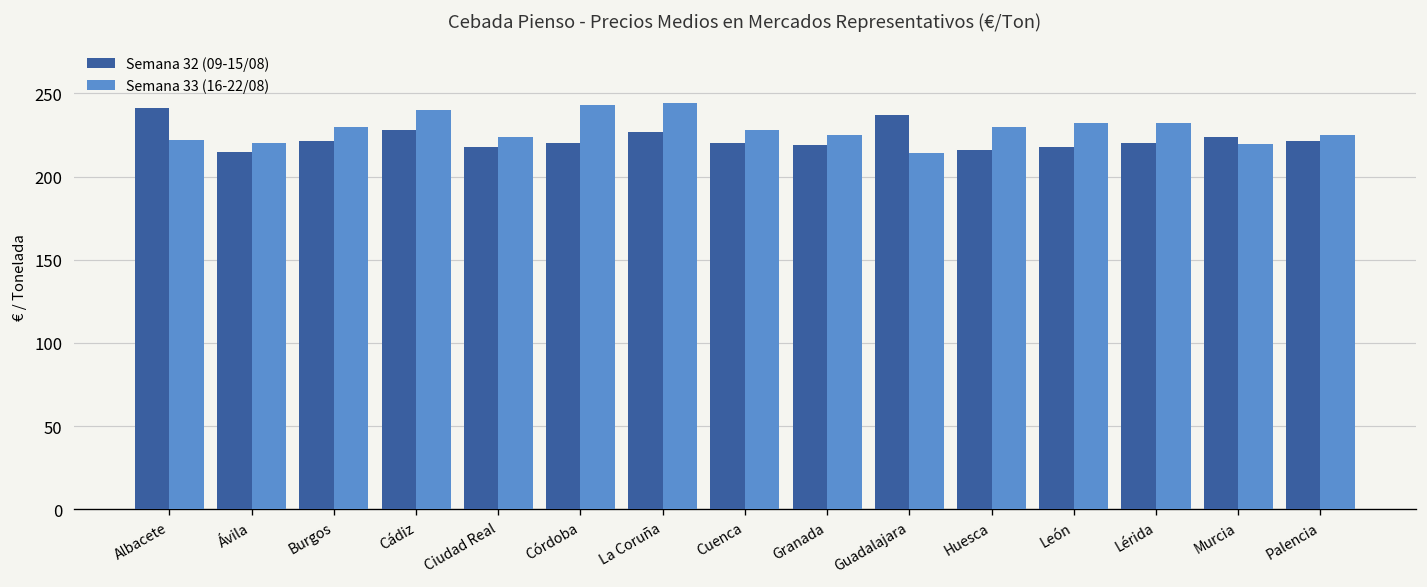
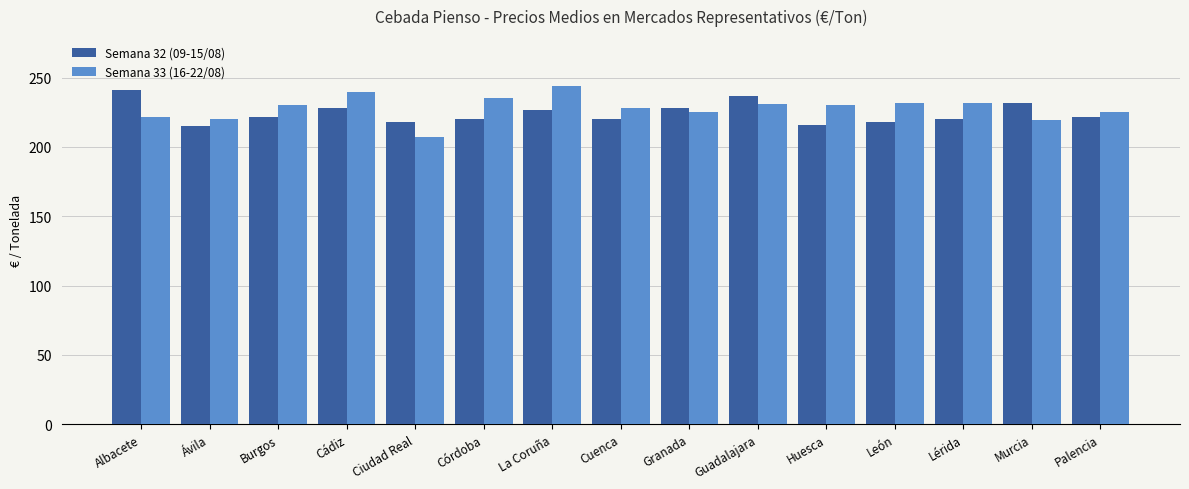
  {
    "Semana 32 (09-15/08)": {
      "Albacete": 241,
      "Ávila": 215,
      "Burgos": 221,
      "Cádiz": 228,
      "Ciudad Real": 218,
      "Córdoba": 220,
      "La Coruña": 227,
      "Cuenca": 220,
-     "Granada": 219,
+     "Granada": 228,
      "Guadalajara": 237,
      "Huesca": 216,
      "León": 218,
      "Lérida": 220,
-     "Murcia": 224,
+     "Murcia": 232,
      "Palencia": 222
    },
    "Semana 33 (16-22/08)": {
      "Albacete": 222,
      "Ávila": 220,
      "Burgos": 230,
      "Cádiz": 240,
-     "Ciudad Real": 224,
-     "Córdoba": 243,
+     "Ciudad Real": 207,
+     "Córdoba": 235,
      "La Coruña": 244,
      "Cuenca": 228,
      "Granada": 225,
-     "Guadalajara": 214,
+     "Guadalajara": 231,
      "Huesca": 230,
      "León": 232,
      "Lérida": 232,
      "Murcia": 219,
      "Palencia": 225
    }
  }
